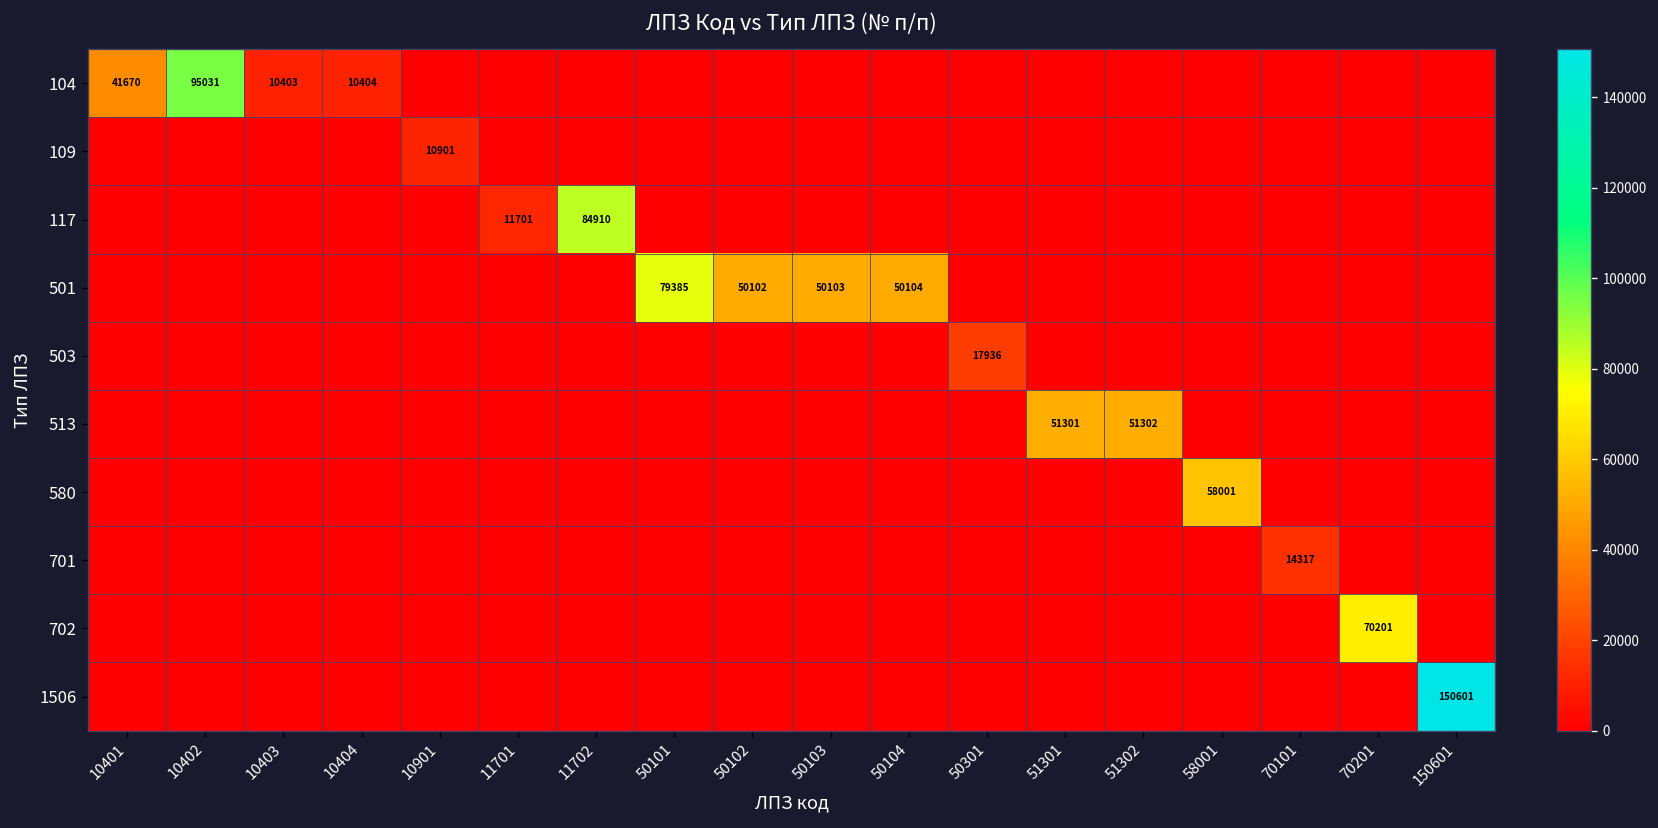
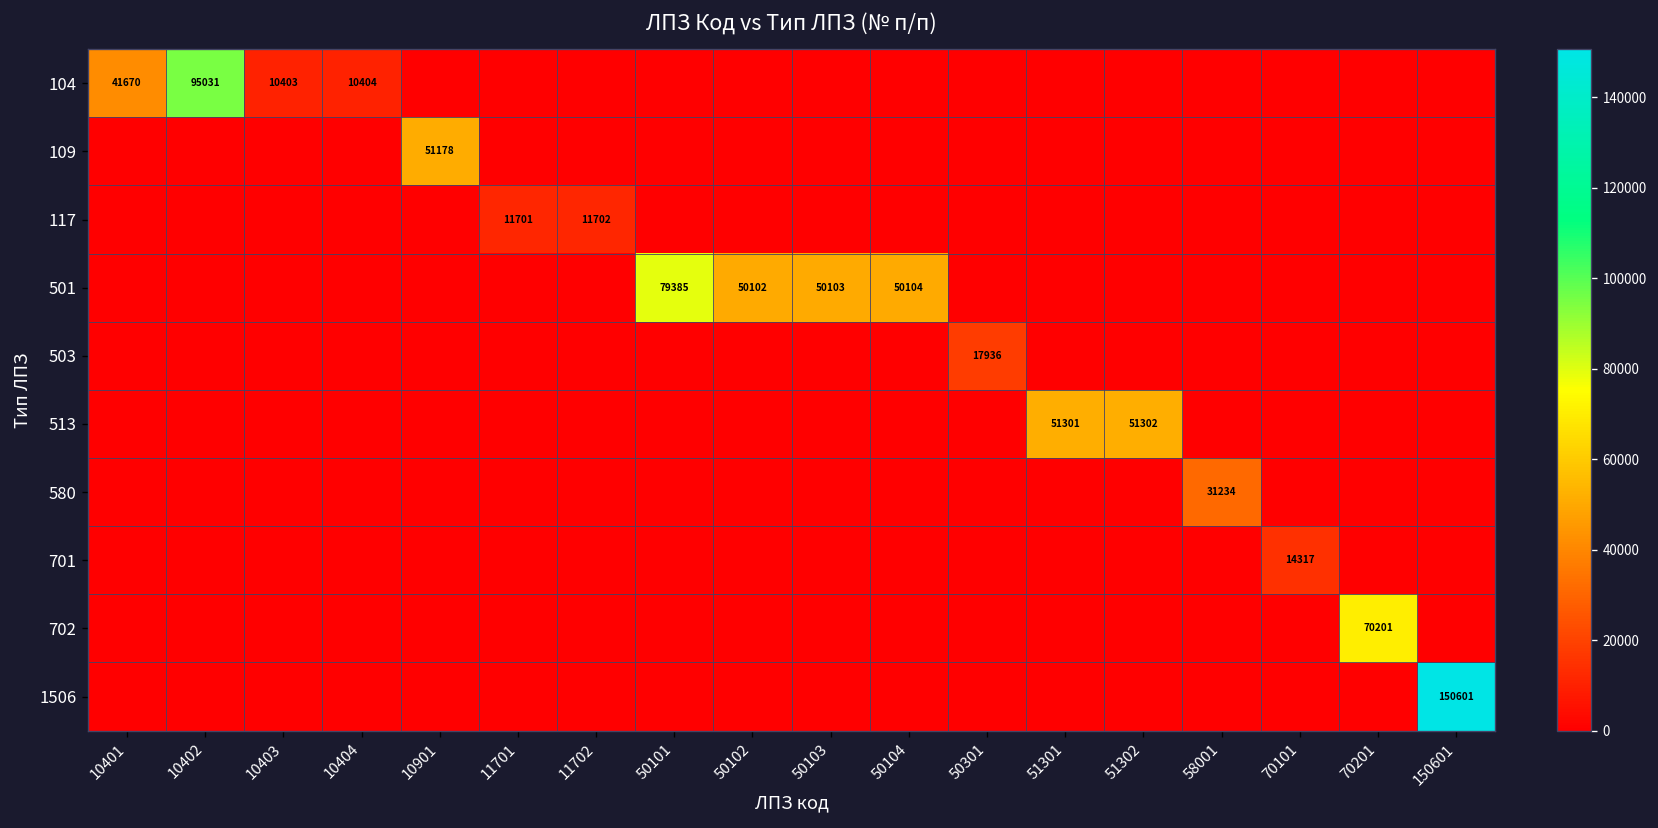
  {
    "104": {
      "10401": 41670,
      "10402": 95031,
      "10403": 10403,
      "10404": 10404
    },
    "109": {
-     "10901": 10901
+     "10901": 51178
    },
    "117": {
      "11701": 11701,
-     "11702": 84910
+     "11702": 11702
    },
    "501": {
      "50101": 79385,
      "50102": 50102,
      "50103": 50103,
      "50104": 50104
    },
    "503": {
      "50301": 17936
    },
    "513": {
      "51301": 51301,
      "51302": 51302
    },
    "580": {
-     "58001": 58001
+     "58001": 31234
    },
    "701": {
      "70101": 14317
    },
    "702": {
      "70201": 70201
    },
    "1506": {
      "150601": 150601
    }
  }
